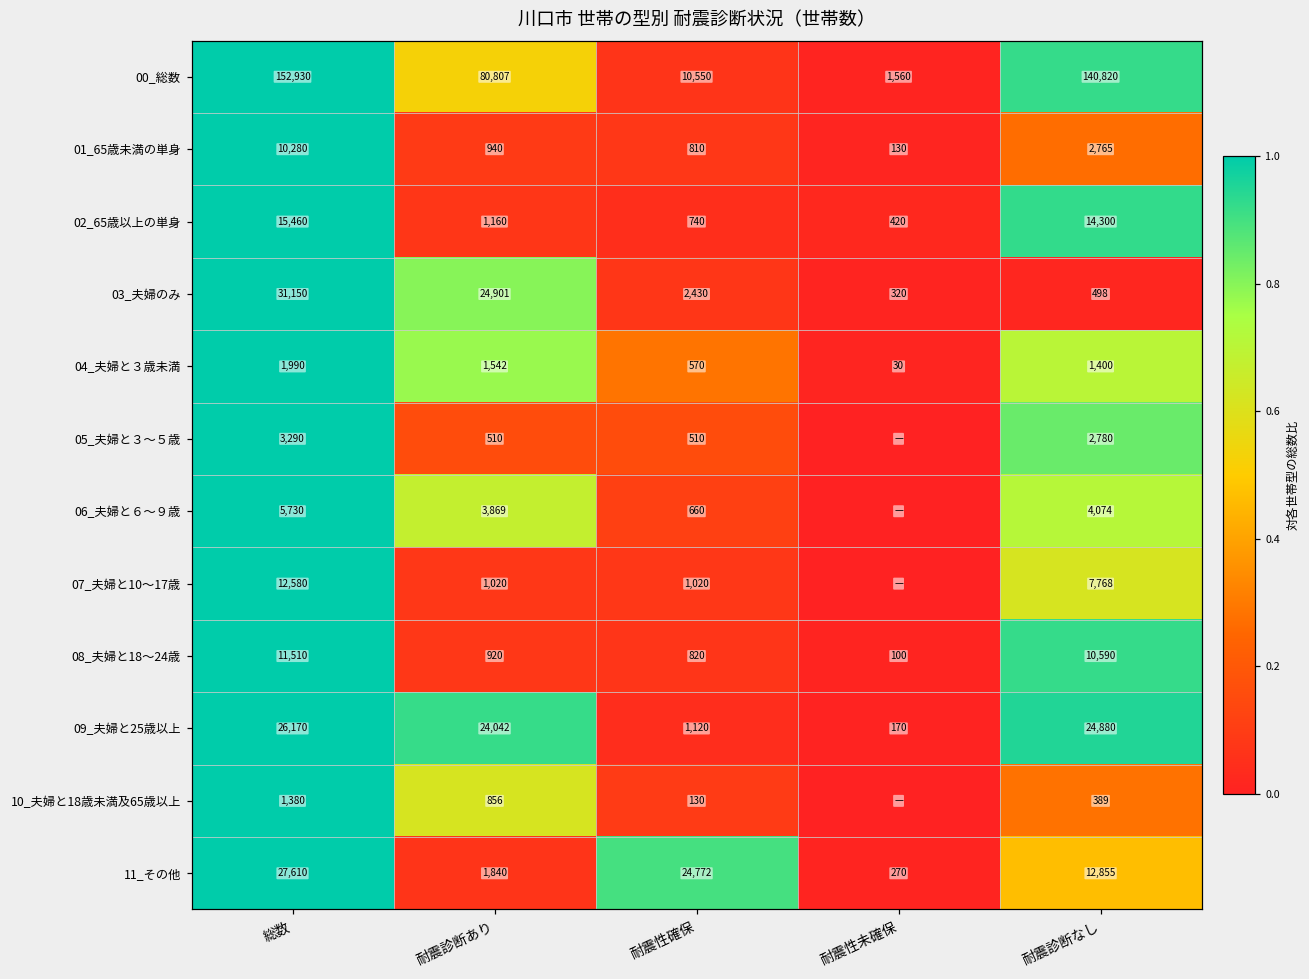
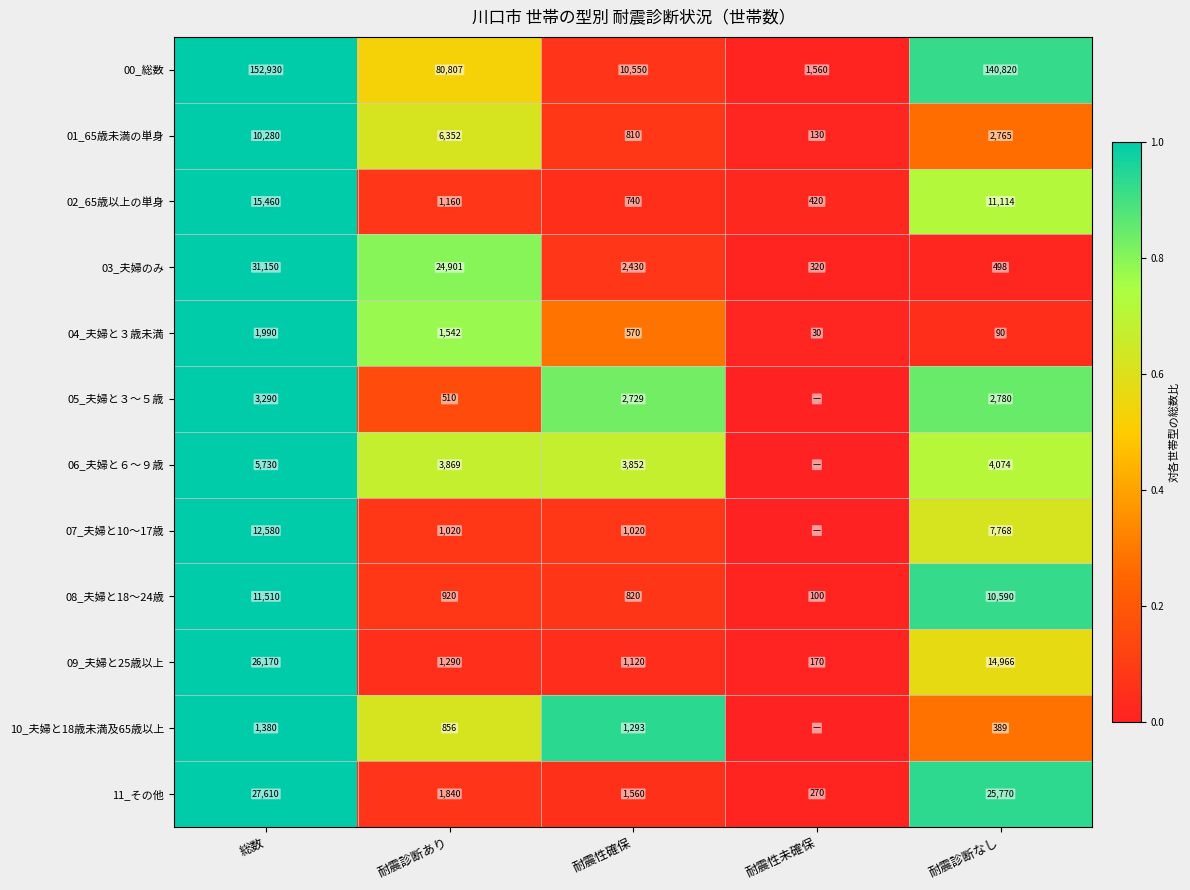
  {
    "01_65歳未満の単身": {
-     "耐震診断あり": "940"
+     "耐震診断あり": "6,352"
    },
    "02_65歳以上の単身": {
-     "耐震診断なし": "14,300"
+     "耐震診断なし": "11,114"
    },
    "04_夫婦と３歳未満": {
-     "耐震診断なし": "1,400"
+     "耐震診断なし": "90"
    },
    "05_夫婦と３～５歳": {
-     "耐震性確保": "510"
+     "耐震性確保": "2,729"
    },
    "06_夫婦と６～９歳": {
-     "耐震性確保": "660"
+     "耐震性確保": "3,852"
    },
    "09_夫婦と25歳以上": {
-     "耐震診断あり": "24,042",
-     "耐震診断なし": "24,880"
+     "耐震診断あり": "1,290",
+     "耐震診断なし": "14,966"
    },
    "10_夫婦と18歳未満及65歳以上": {
-     "耐震性確保": "130"
+     "耐震性確保": "1,293"
    },
    "11_その他": {
-     "耐震性確保": "24,772",
-     "耐震診断なし": "12,855"
+     "耐震性確保": "1,560",
+     "耐震診断なし": "25,770"
    }
  }
